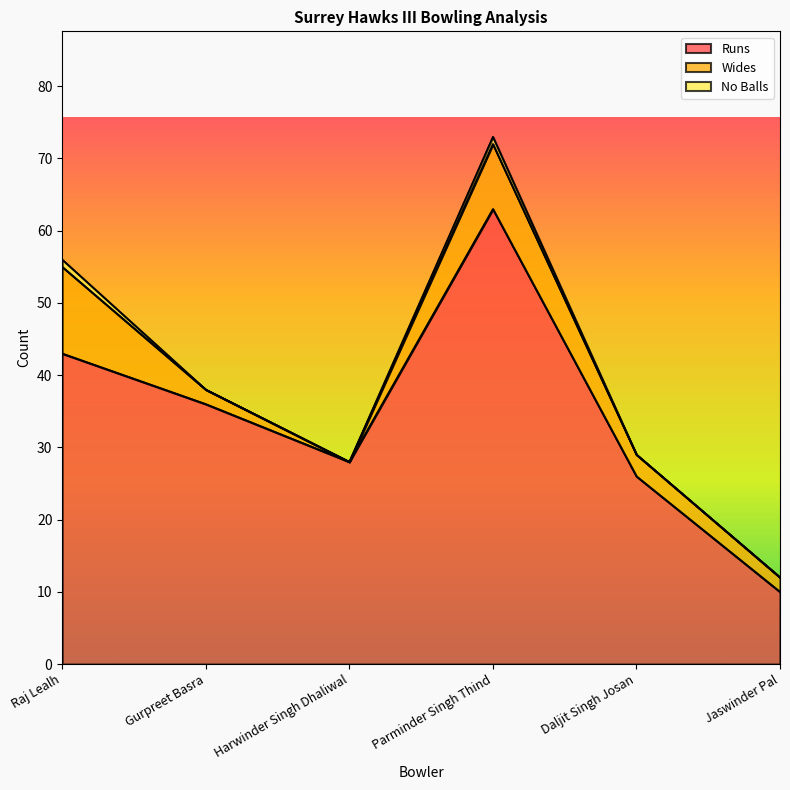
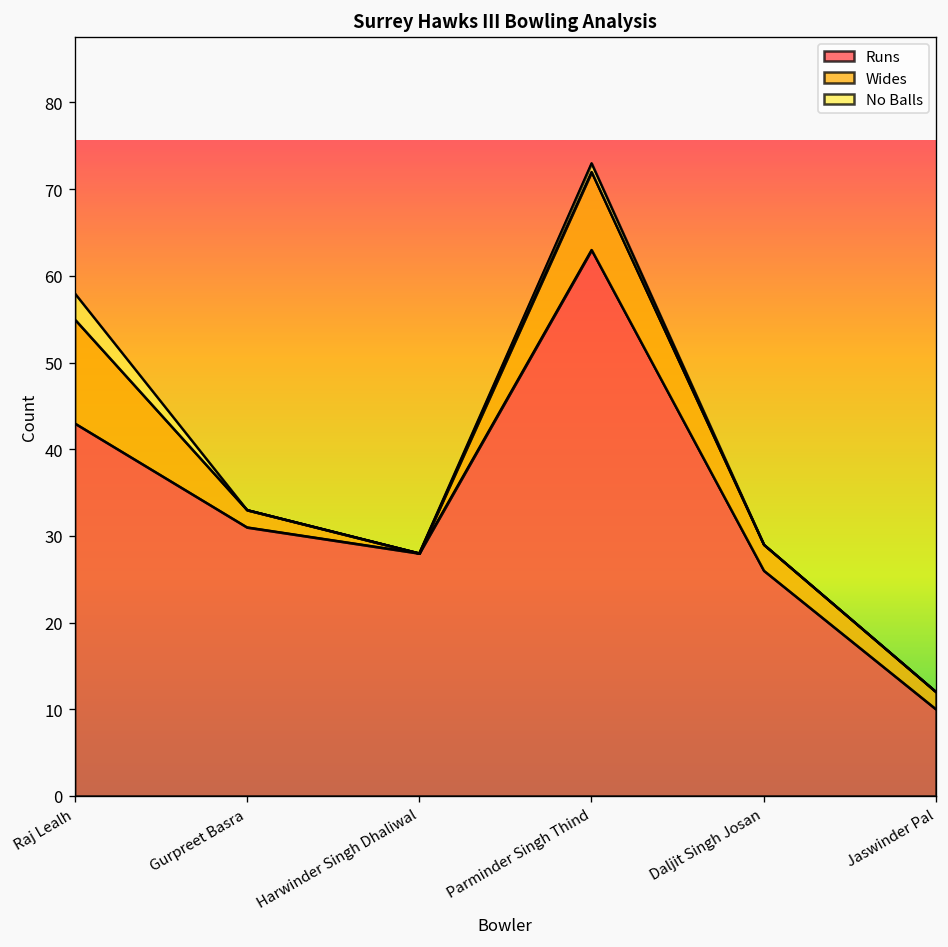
  {
    "Runs": {
      "Raj Lealh": 43,
-     "Gurpreet Basra": 36,
+     "Gurpreet Basra": 31,
      "Parminder Singh Thind": 63,
      "Daljit Singh Josan": 26,
      "Jaswinder Pal": 10
    },
    "Wides": {
      "Raj Lealh": 12,
      "Parminder Singh Thind": 9
    },
    "No Balls": {
-     "Raj Lealh": 1,
+     "Raj Lealh": 3,
      "Parminder Singh Thind": 1
    }
  }
